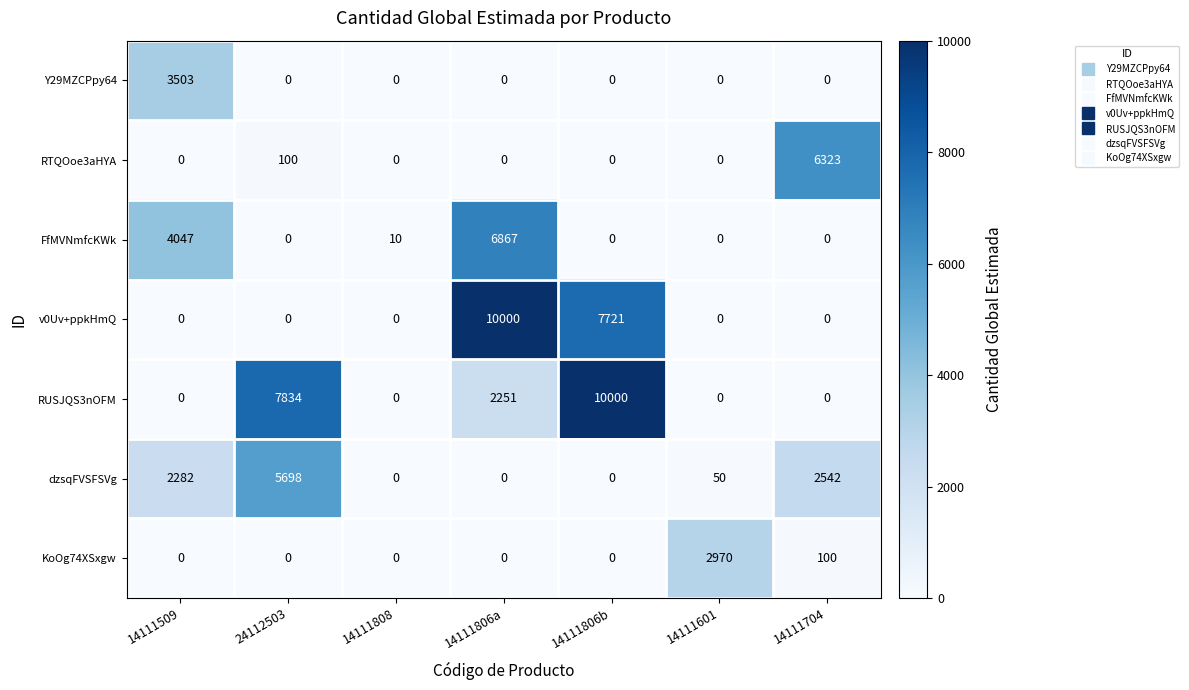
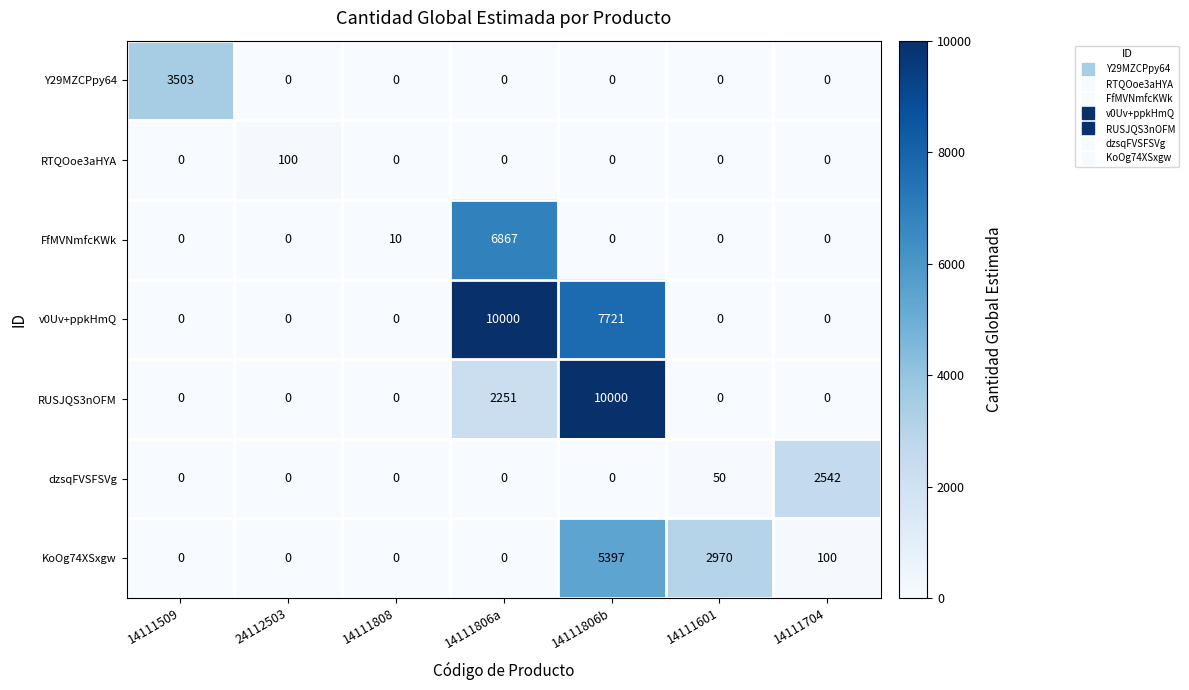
  {
    "Y29MZCPpy64": {
      "14111509": 3503,
      "24112503": 0,
      "14111808": 0,
      "14111806a": 0,
      "14111806b": 0,
      "14111601": 0,
      "14111704": 0
    },
    "RTQOoe3aHYA": {
      "14111509": 0,
      "24112503": 100,
      "14111808": 0,
      "14111806a": 0,
      "14111806b": 0,
      "14111601": 0,
-     "14111704": 6323
+     "14111704": 0
    },
    "FfMVNmfcKWk": {
-     "14111509": 4047,
+     "14111509": 0,
      "24112503": 0,
      "14111808": 10,
      "14111806a": 6867,
      "14111806b": 0,
      "14111601": 0,
      "14111704": 0
    },
    "v0Uv+ppkHmQ": {
      "14111509": 0,
      "24112503": 0,
      "14111808": 0,
      "14111806a": 10000,
      "14111806b": 7721,
      "14111601": 0,
      "14111704": 0
    },
    "RUSJQS3nOFM": {
      "14111509": 0,
-     "24112503": 7834,
+     "24112503": 0,
      "14111808": 0,
      "14111806a": 2251,
      "14111806b": 10000,
      "14111601": 0,
      "14111704": 0
    },
    "dzsqFVSFSVg": {
-     "14111509": 2282,
-     "24112503": 5698,
+     "14111509": 0,
+     "24112503": 0,
      "14111808": 0,
      "14111806a": 0,
      "14111806b": 0,
      "14111601": 50,
      "14111704": 2542
    },
    "KoOg74XSxgw": {
      "14111509": 0,
      "24112503": 0,
      "14111808": 0,
      "14111806a": 0,
-     "14111806b": 0,
+     "14111806b": 5397,
      "14111601": 2970,
      "14111704": 100
    }
  }
